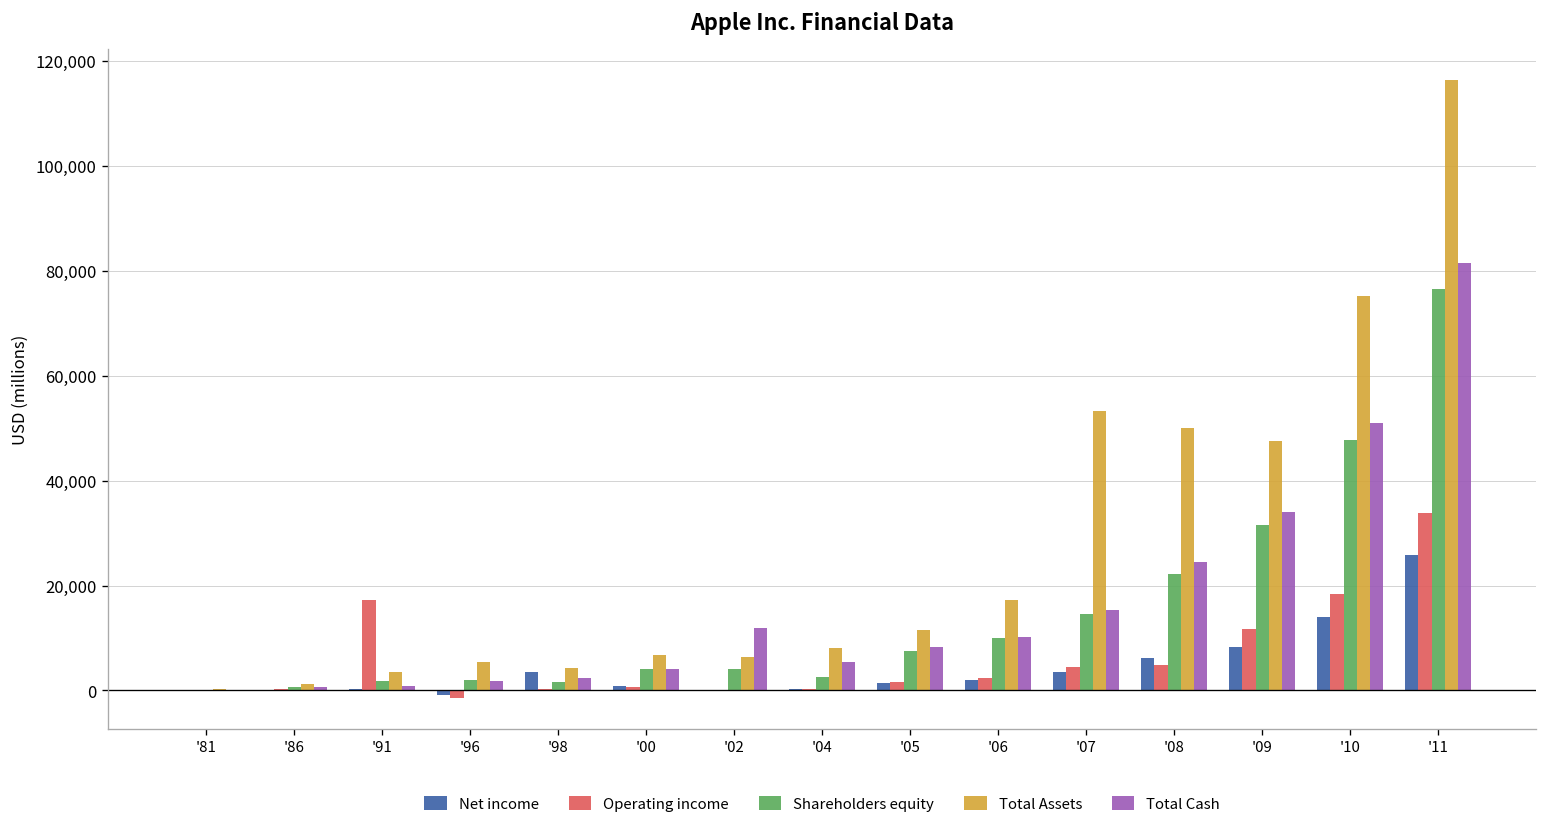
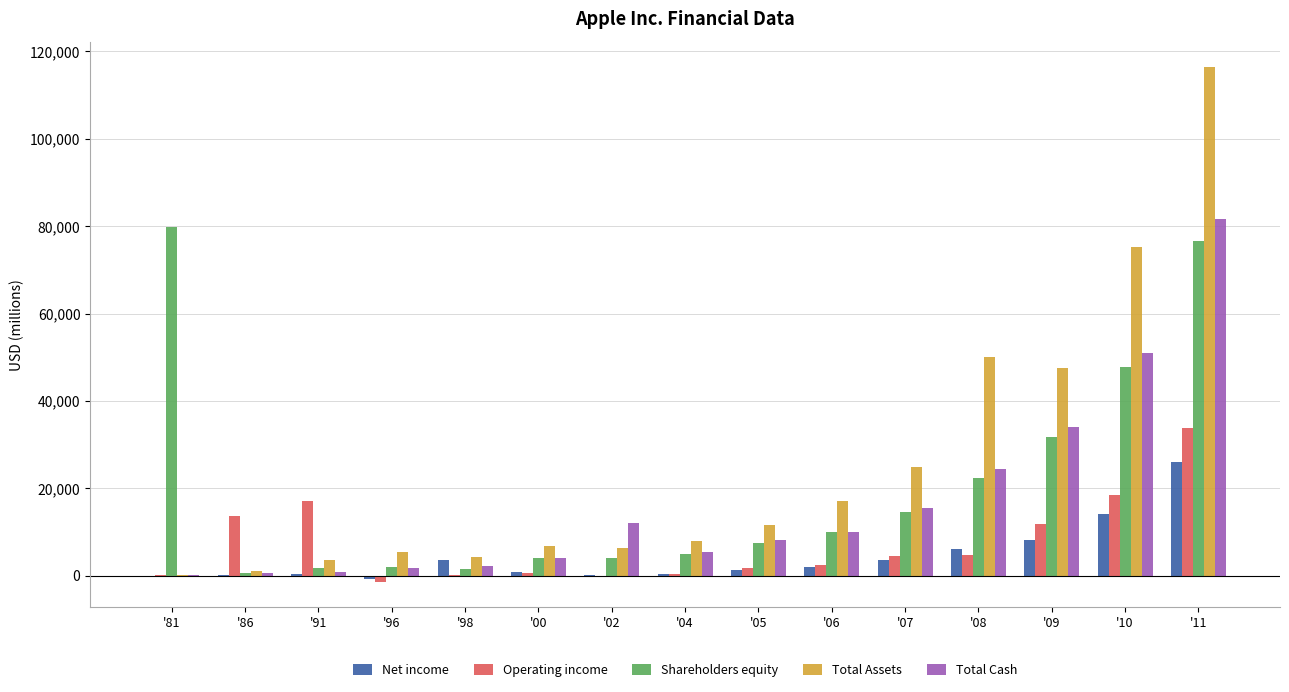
  {
    "Net income": {
      "'96": "-1,000",
      "'98": "4,000",
      "'00": "1,000",
      "'05": "1,000",
      "'06": "2,000",
      "'07": "3,000",
      "'08": "6,000",
      "'09": "8,000",
      "'10": "14,000",
      "'11": "26,000"
    },
    "Operating income": {
-     "'86": "0",
+     "'86": "14,000",
      "'91": "17,000",
      "'96": "-1,000",
      "'00": "1,000",
      "'05": "2,000",
      "'06": "2,000",
      "'07": "4,000",
      "'08": "5,000",
      "'09": "12,000",
      "'10": "18,000",
      "'11": "34,000"
    },
    "Shareholders equity": {
-     "'81": "0",
+     "'81": "80,000",
      "'86": "1,000",
      "'91": "2,000",
      "'96": "2,000",
      "'98": "2,000",
      "'00": "4,000",
      "'02": "4,000",
-     "'04": "2,000",
+     "'04": "5,000",
      "'05": "7,000",
      "'06": "10,000",
      "'07": "15,000",
      "'08": "22,000",
      "'09": "32,000",
      "'10": "48,000",
      "'11": "77,000"
    },
    "Total Assets": {
      "'86": "1,000",
      "'91": "3,000",
      "'96": "5,000",
      "'98": "4,000",
      "'00": "7,000",
      "'02": "6,000",
      "'04": "8,000",
      "'05": "12,000",
      "'06": "17,000",
-     "'07": "53,000",
+     "'07": "25,000",
      "'08": "50,000",
      "'09": "48,000",
      "'10": "75,000",
      "'11": "116,000"
    },
    "Total Cash": {
      "'86": "1,000",
      "'91": "1,000",
      "'96": "2,000",
      "'98": "2,000",
      "'00": "4,000",
      "'02": "12,000",
      "'04": "5,000",
      "'05": "8,000",
      "'06": "10,000",
      "'07": "15,000",
      "'08": "24,000",
      "'09": "34,000",
      "'10": "51,000",
      "'11": "82,000"
    }
  }
